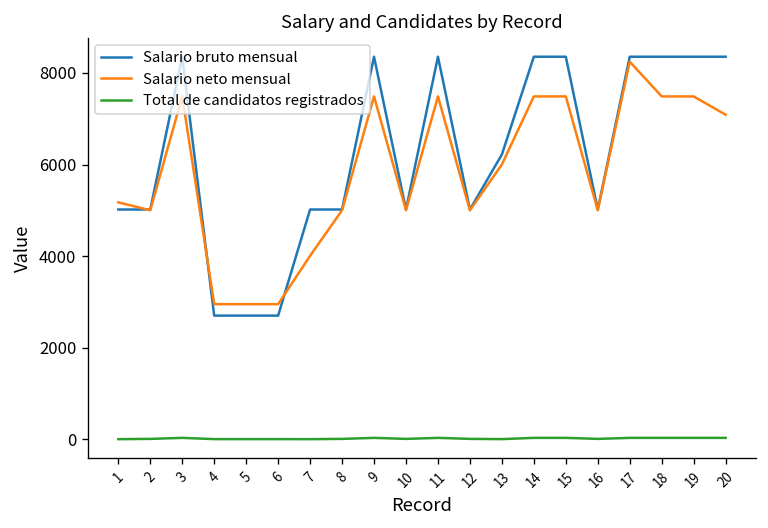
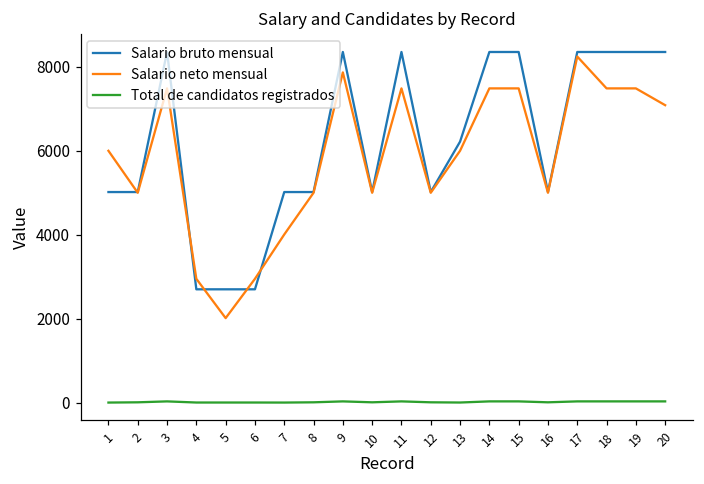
  {
    "Salario bruto mensual": {
      "1": 5000,
      "4": 2700,
      "5": 2700,
      "6": 2700,
      "7": 5000,
      "9": 8400,
      "11": 8400,
      "13": 6200,
      "14": 8400,
      "15": 8400,
      "17": 8400,
      "18": 8400,
      "19": 8400,
      "20": 8400
    },
    "Salario neto mensual": {
-     "1": 5200,
+     "1": 6000,
      "4": 3000,
-     "5": 3000,
+     "5": 2000,
      "6": 3000,
      "7": 4000,
-     "9": 7500,
+     "9": 7900,
      "11": 7500,
      "13": 6000,
      "14": 7500,
      "15": 7500,
      "17": 8200,
      "18": 7500,
      "19": 7500,
      "20": 7100
    },
    "Total de candidatos registrados": {
      "1": 0,
      "2": 0,
      "3": 0,
      "4": 0,
      "5": 0,
      "6": 0,
      "7": 0,
      "8": 0,
      "9": 0,
      "10": 0,
      "11": 0,
      "12": 0,
      "13": 0,
      "14": 0,
      "15": 0,
      "16": 0,
      "17": 0,
      "18": 0,
      "19": 0,
      "20": 0
    }
  }
